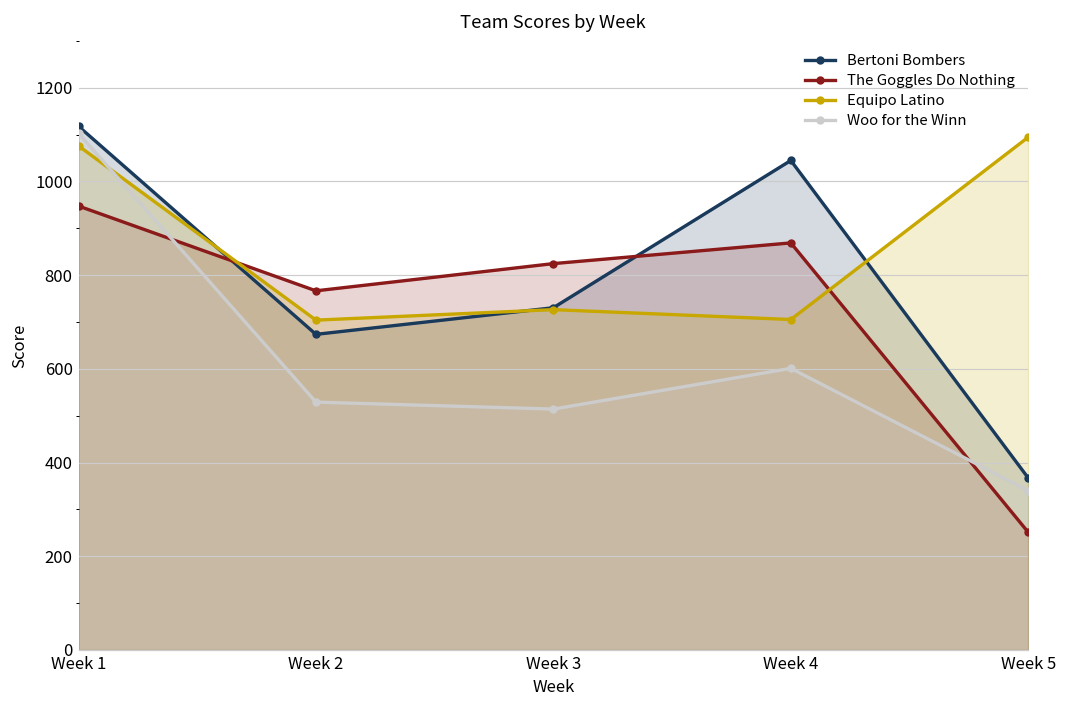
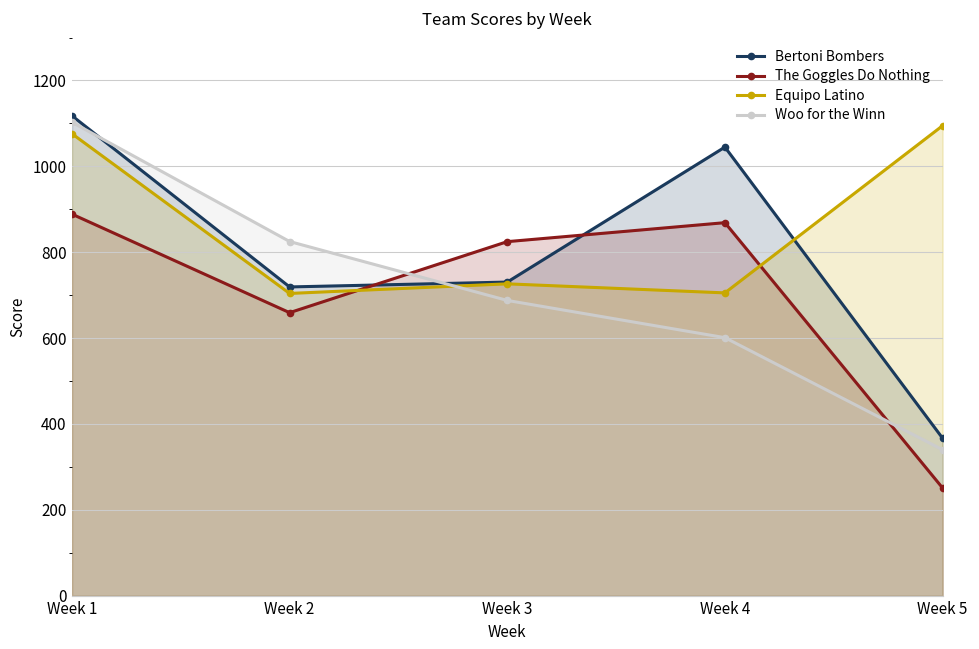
  {
    "Bertoni Bombers": {
      "Week 1": 1120,
-     "Week 2": 670,
+     "Week 2": 720,
      "Week 4": 1040,
      "Week 5": 370
    },
    "The Goggles Do Nothing": {
-     "Week 1": 950,
-     "Week 2": 770,
+     "Week 1": 890,
+     "Week 2": 660,
      "Week 3": 820,
      "Week 4": 870,
      "Week 5": 250
    },
    "Equipo Latino": {
      "Week 1": 1080,
      "Week 2": 700,
      "Week 4": 710,
      "Week 5": 1090
    },
    "Woo for the Winn": {
      "Week 1": 1100,
-     "Week 2": 530,
-     "Week 3": 510,
+     "Week 2": 820,
+     "Week 3": 690,
      "Week 4": 600,
      "Week 5": 340
    }
  }
